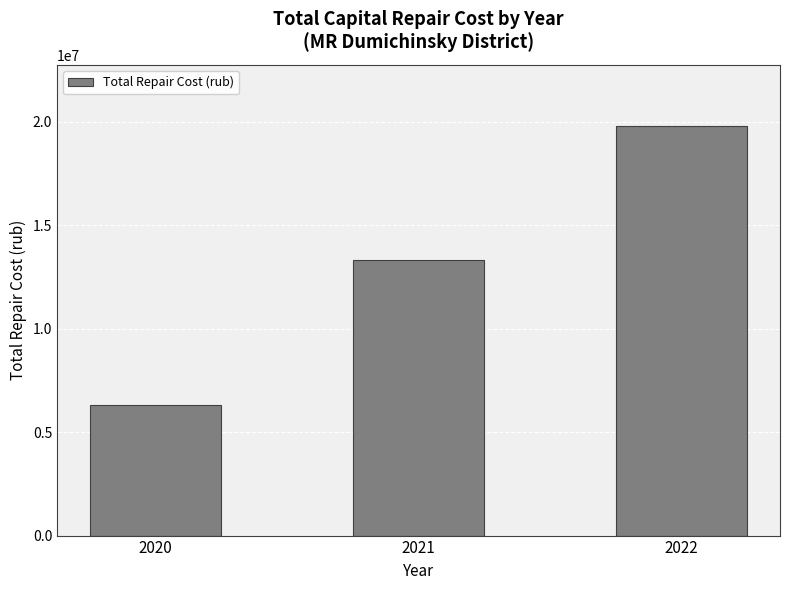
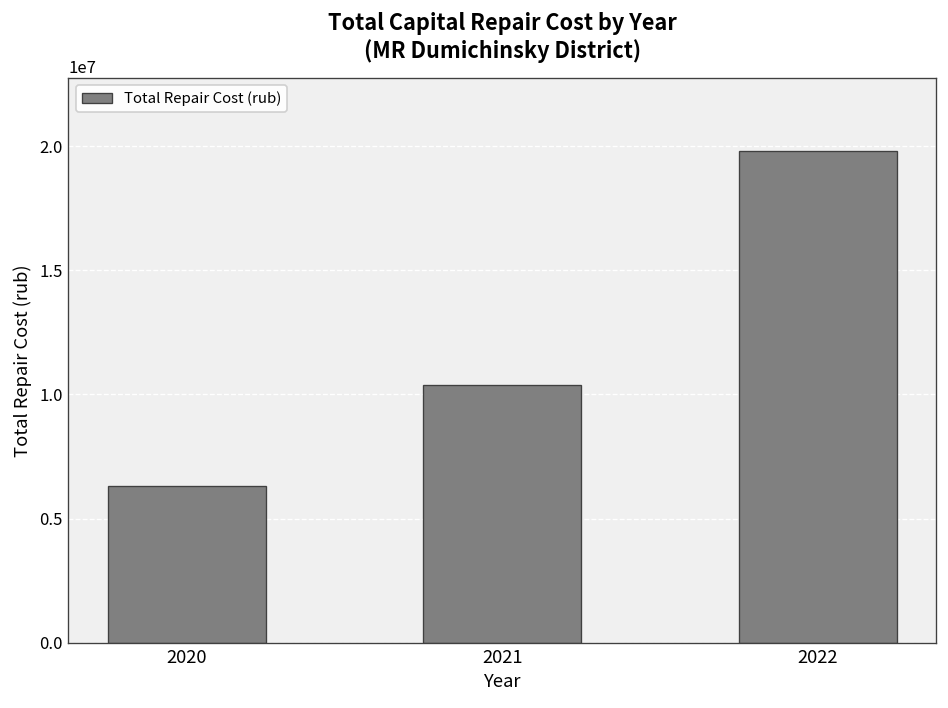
  {
    "2020": 6300000,
-   "2021": 13300000,
+   "2021": 10400000,
    "2022": 19800000
  }
